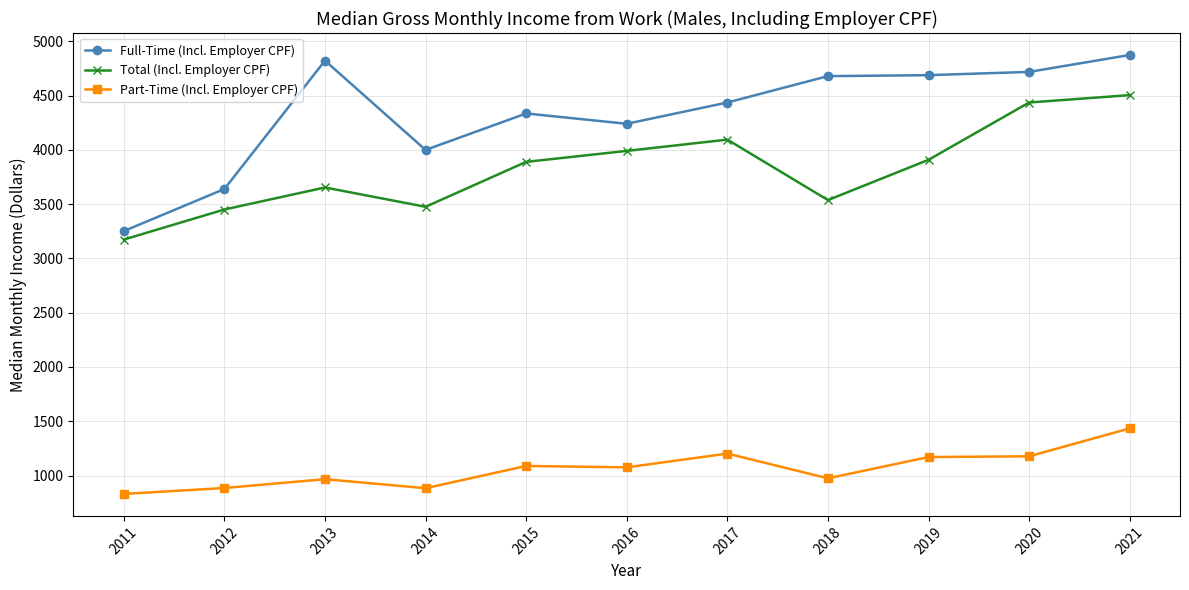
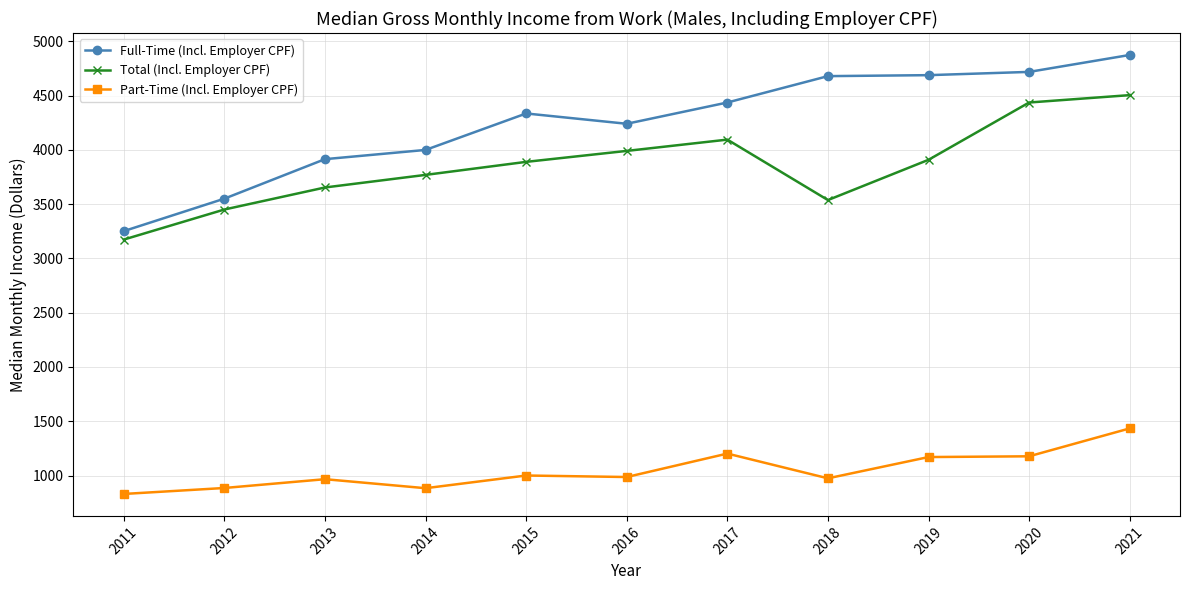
  {
    "Full-Time (Incl. Employer CPF)": {
      "2011": 3250,
-     "2012": 3640,
-     "2013": 4820,
+     "2012": 3550,
+     "2013": 3920,
      "2014": 4000,
      "2015": 4340,
      "2016": 4240,
      "2017": 4440,
      "2018": 4680,
      "2019": 4690,
      "2020": 4720,
      "2021": 4880
    },
    "Total (Incl. Employer CPF)": {
      "2011": 3170,
      "2012": 3450,
      "2013": 3650,
-     "2014": 3480,
+     "2014": 3770,
      "2015": 3890,
      "2016": 3990,
      "2017": 4100,
      "2018": 3540,
      "2019": 3910,
      "2020": 4440,
      "2021": 4510
    },
    "Part-Time (Incl. Employer CPF)": {
      "2011": 830,
      "2012": 890,
      "2013": 970,
      "2014": 880,
-     "2015": 1090,
-     "2016": 1080,
+     "2015": 1000,
+     "2016": 990,
      "2017": 1200,
      "2018": 970,
      "2019": 1170,
      "2020": 1180,
      "2021": 1430
    }
  }
